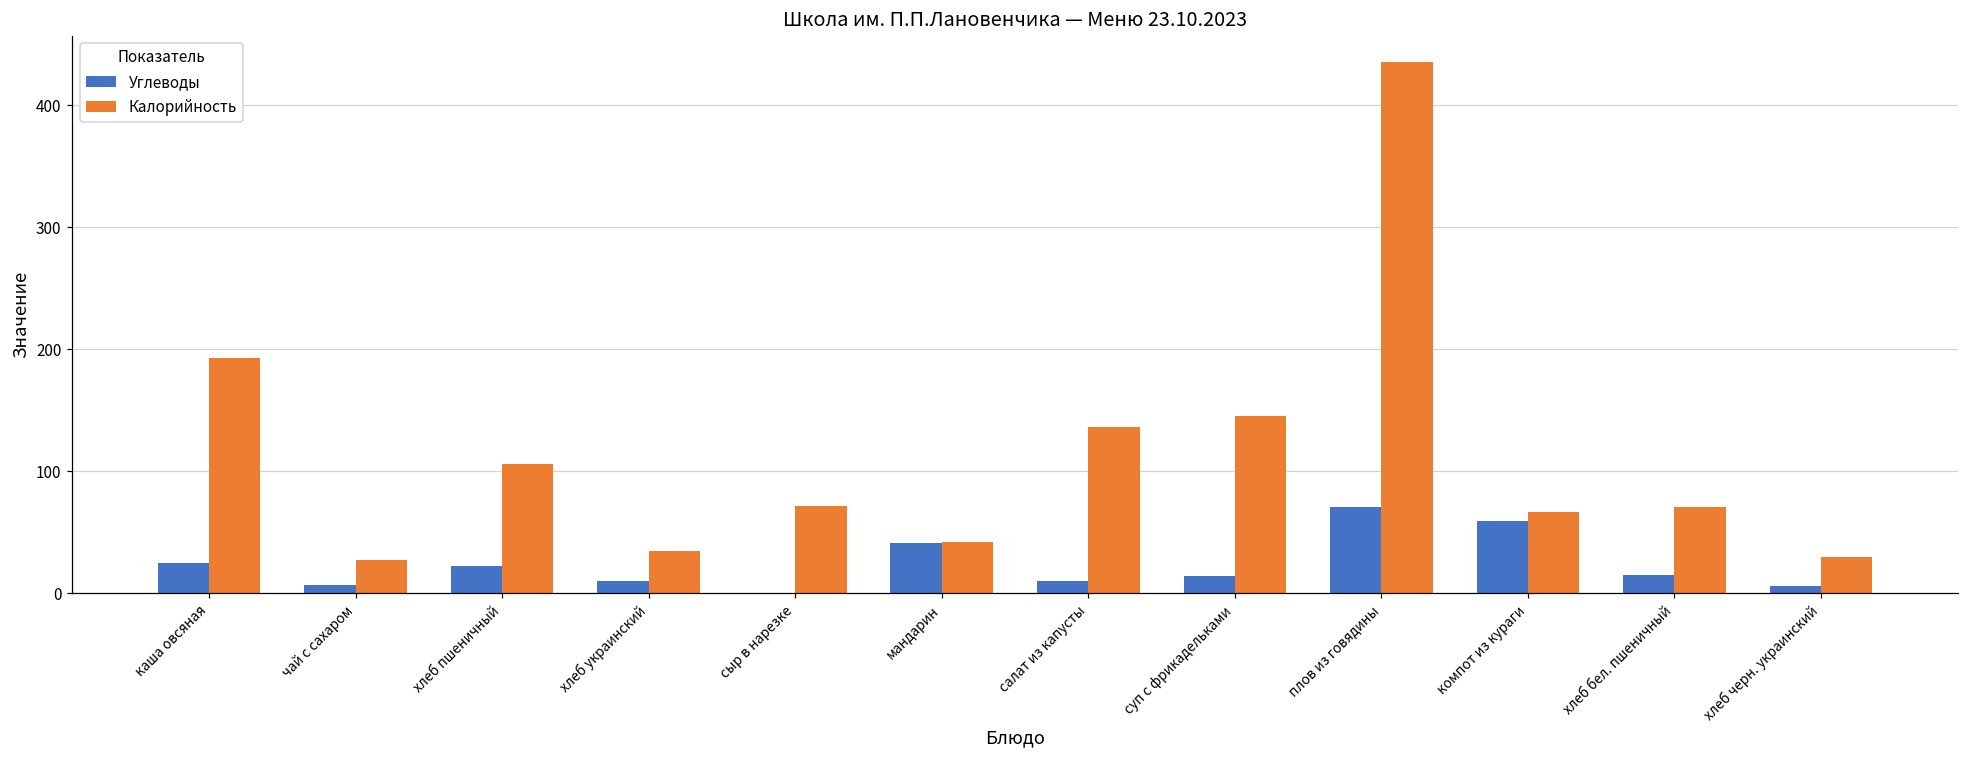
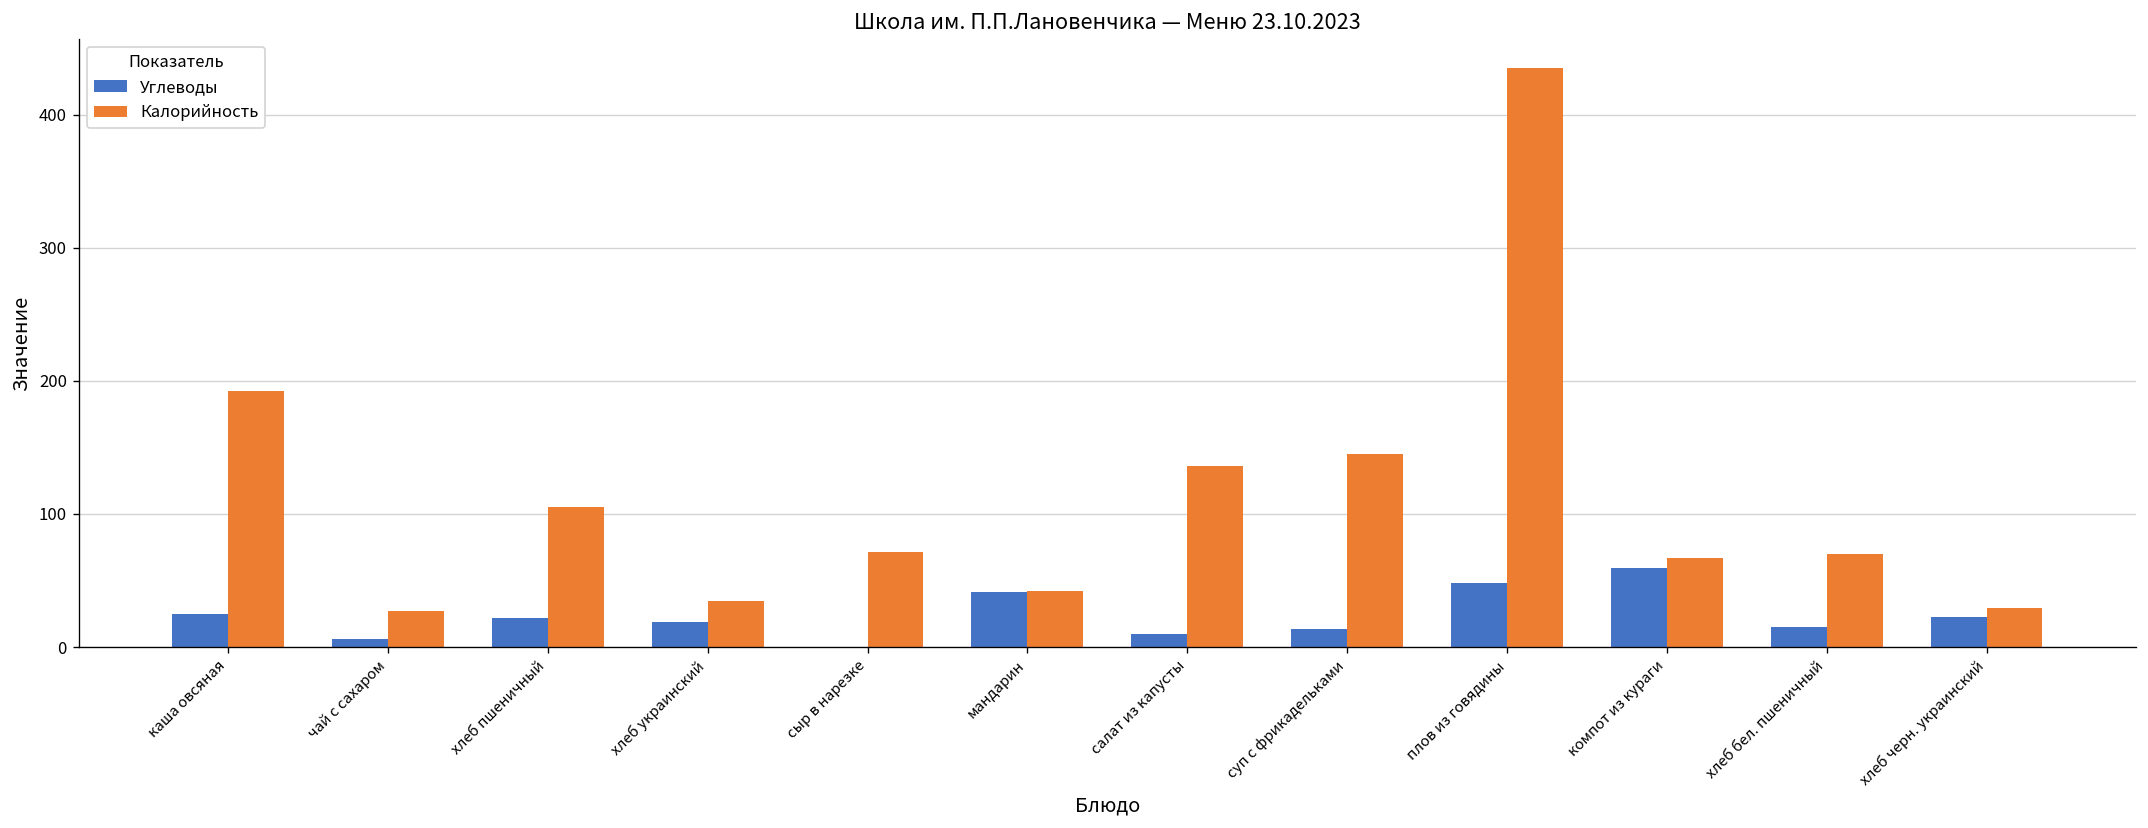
  {
    "Углеводы": {
      "каша овсяная": 25,
      "чай с сахаром": 6,
      "хлеб пшеничный": 22,
-     "хлеб украинский": 10,
+     "хлеб украинский": 19,
      "сыр в нарезке": 0,
      "мандарин": 42,
      "салат из капусты": 10,
      "суп с фрикадельками": 14,
-     "плов из говядины": 71,
+     "плов из говядины": 48,
      "компот из кураги": 59,
      "хлеб бел. пшеничный": 15,
-     "хлеб черн. украинский": 6
+     "хлеб черн. украинский": 23
    },
    "Калорийность": {
      "каша овсяная": 193,
      "чай с сахаром": 27,
      "хлеб пшеничный": 106,
      "хлеб украинский": 35,
      "сыр в нарезке": 72,
      "мандарин": 42,
      "салат из капусты": 136,
      "суп с фрикадельками": 145,
      "плов из говядины": 435,
      "компот из кураги": 67,
      "хлеб бел. пшеничный": 70,
      "хлеб черн. украинский": 29
    }
  }
